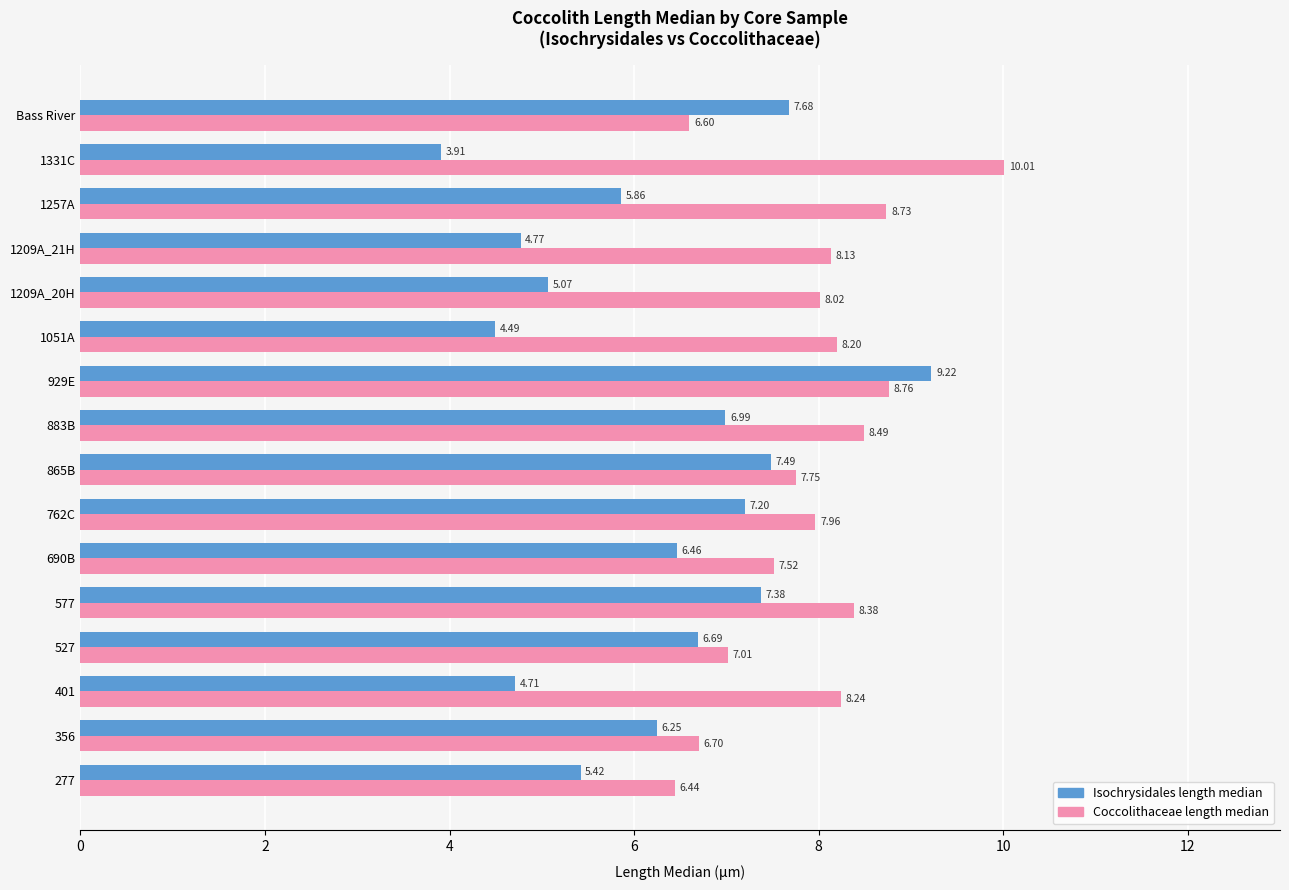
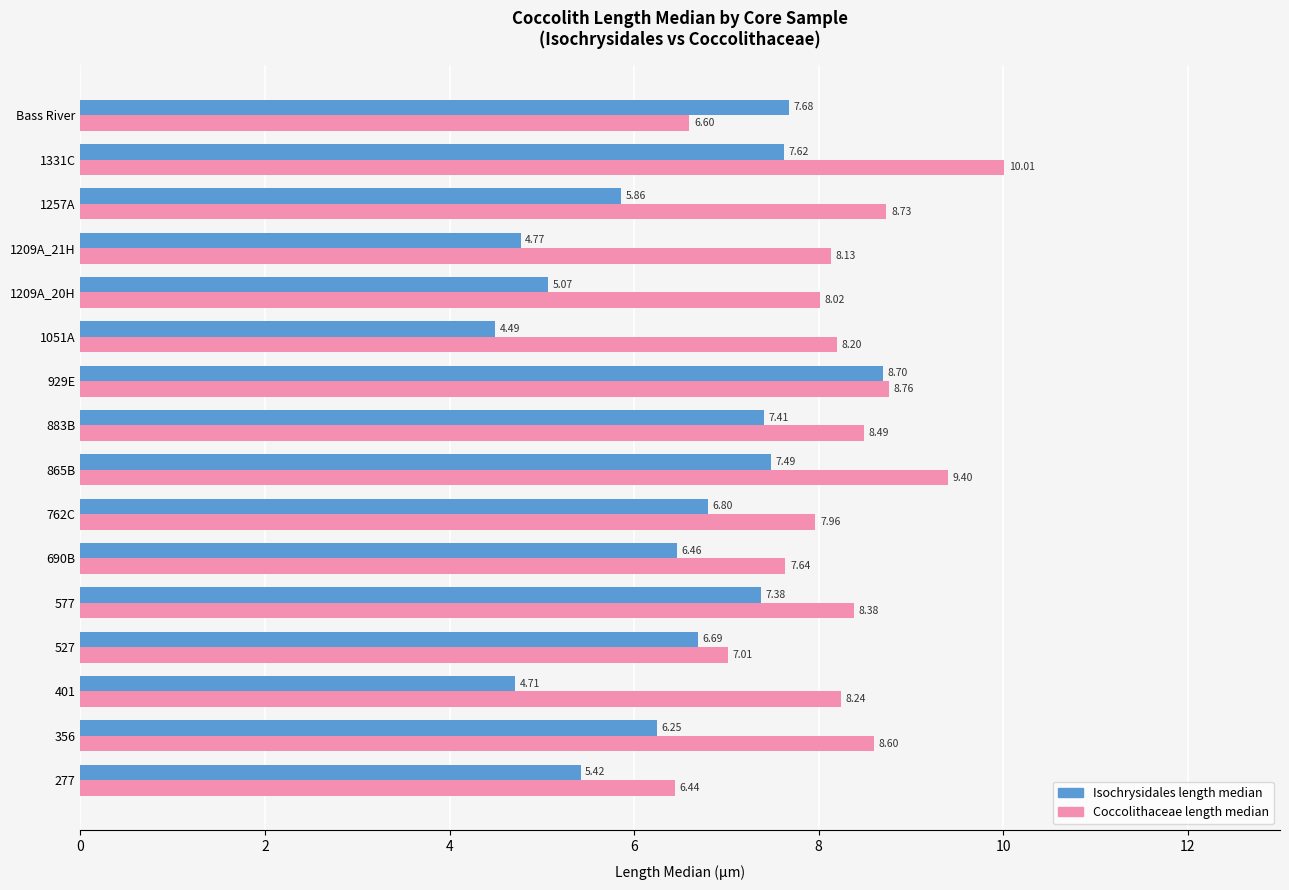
  {
    "Isochrysidales length median": {
      "Bass River": 7.68,
-     "1331C": 3.91,
+     "1331C": 7.62,
      "1257A": 5.86,
      "1209A_21H": 4.77,
      "1209A_20H": 5.07,
      "1051A": 4.49,
-     "929E": 9.22,
-     "883B": 6.99,
+     "929E": 8.70,
+     "883B": 7.41,
      "865B": 7.49,
-     "762C": 7.20,
+     "762C": 6.80,
      "690B": 6.46,
      "577": 7.38,
      "527": 6.69,
      "401": 4.71,
      "356": 6.25,
      "277": 5.42
    },
    "Coccolithaceae length median": {
      "Bass River": 6.60,
      "1331C": 10.01,
      "1257A": 8.73,
      "1209A_21H": 8.13,
      "1209A_20H": 8.02,
      "1051A": 8.20,
      "929E": 8.76,
      "883B": 8.49,
-     "865B": 7.75,
+     "865B": 9.40,
      "762C": 7.96,
-     "690B": 7.52,
+     "690B": 7.64,
      "577": 8.38,
      "527": 7.01,
      "401": 8.24,
-     "356": 6.70,
+     "356": 8.60,
      "277": 6.44
    }
  }
